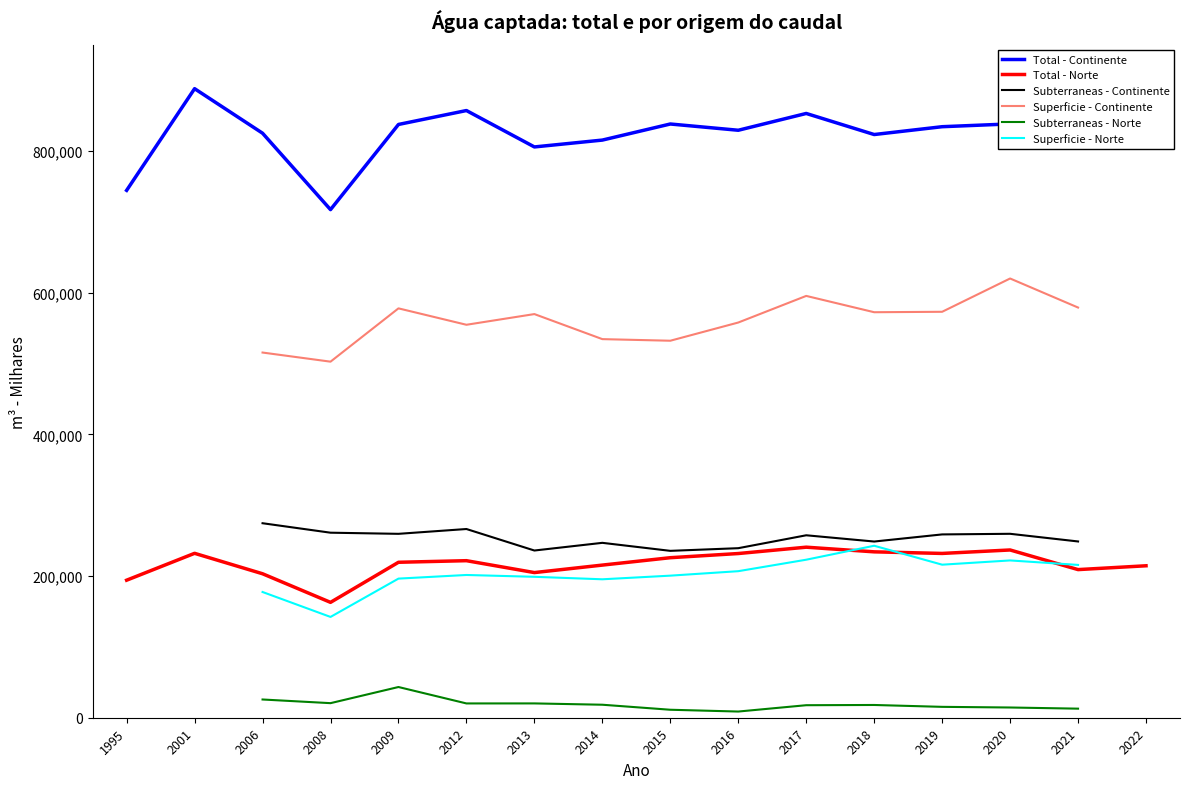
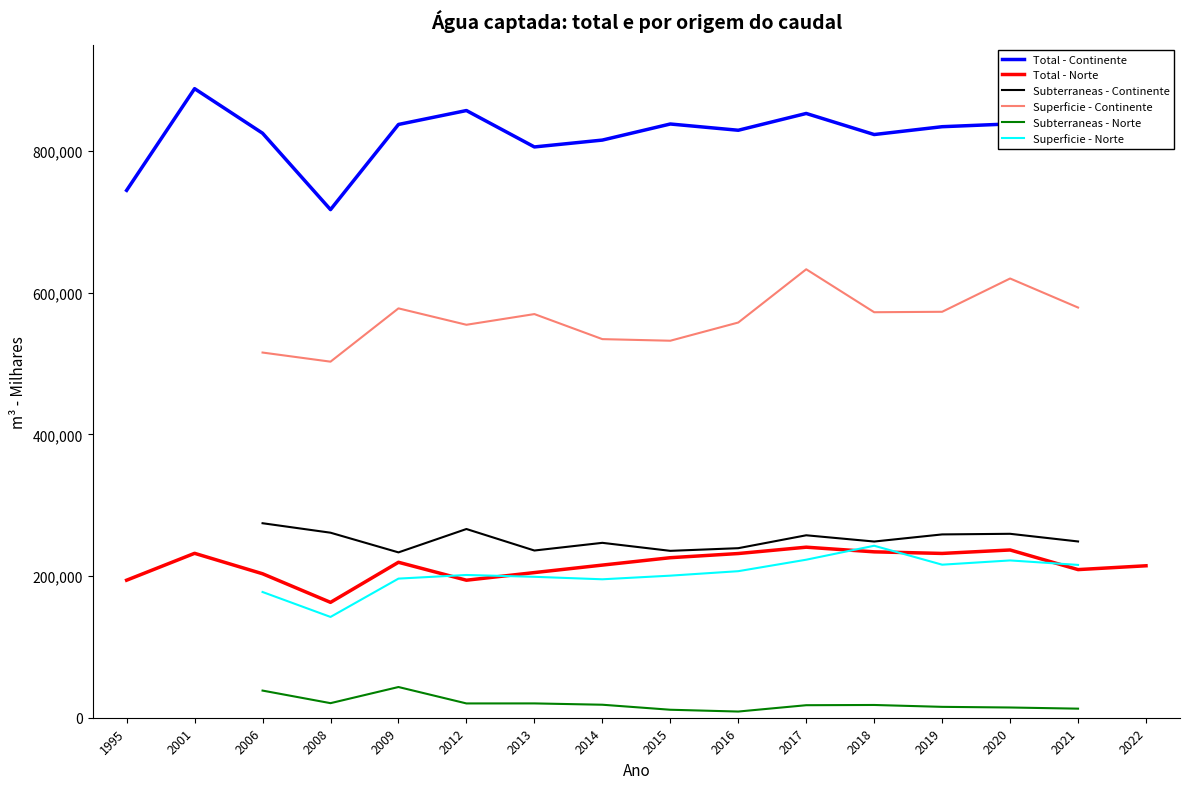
  {
    "Total - Continente": {
      "1995": "740,000",
      "2001": "890,000",
      "2006": "830,000",
      "2008": "720,000",
      "2009": "840,000",
      "2012": "860,000",
      "2013": "810,000",
      "2014": "820,000",
      "2015": "840,000",
      "2016": "830,000",
      "2017": "850,000",
      "2018": "820,000",
      "2019": "830,000"
    },
    "Total - Norte": {
      "1995": "190,000",
      "2001": "230,000",
      "2006": "200,000",
      "2008": "160,000",
      "2009": "220,000",
-     "2012": "220,000",
+     "2012": "190,000",
      "2013": "200,000",
      "2014": "220,000",
      "2015": "230,000",
      "2016": "230,000",
      "2017": "240,000",
      "2018": "230,000",
      "2019": "230,000",
      "2020": "240,000",
      "2021": "210,000",
      "2022": "210,000"
    },
    "Subterraneas - Continente": {
      "2006": "270,000",
      "2008": "260,000",
-     "2009": "260,000",
+     "2009": "230,000",
      "2012": "270,000",
      "2013": "240,000",
      "2014": "250,000",
      "2015": "240,000",
      "2016": "240,000",
      "2017": "260,000",
      "2018": "250,000",
      "2019": "260,000",
      "2020": "260,000",
      "2021": "250,000"
    },
    "Superficie - Continente": {
      "2006": "520,000",
      "2008": "500,000",
      "2009": "580,000",
      "2012": "550,000",
      "2013": "570,000",
      "2014": "530,000",
      "2015": "530,000",
      "2016": "560,000",
-     "2017": "600,000",
+     "2017": "630,000",
      "2018": "570,000",
      "2019": "570,000",
      "2020": "620,000",
      "2021": "580,000"
    },
    "Subterraneas - Norte": {
-     "2006": "30,000",
+     "2006": "40,000",
      "2008": "20,000",
      "2009": "40,000",
      "2012": "20,000",
      "2013": "20,000",
      "2014": "20,000",
      "2015": "10,000",
      "2016": "10,000",
      "2017": "20,000",
      "2018": "20,000",
      "2019": "20,000",
      "2020": "10,000",
      "2021": "10,000"
    },
    "Superficie - Norte": {
      "2006": "180,000",
      "2008": "140,000",
      "2009": "200,000",
      "2012": "200,000",
      "2013": "200,000",
      "2014": "200,000",
      "2015": "200,000",
      "2016": "210,000",
      "2017": "220,000",
      "2018": "240,000",
      "2019": "220,000",
      "2020": "220,000",
      "2021": "220,000"
    }
  }
